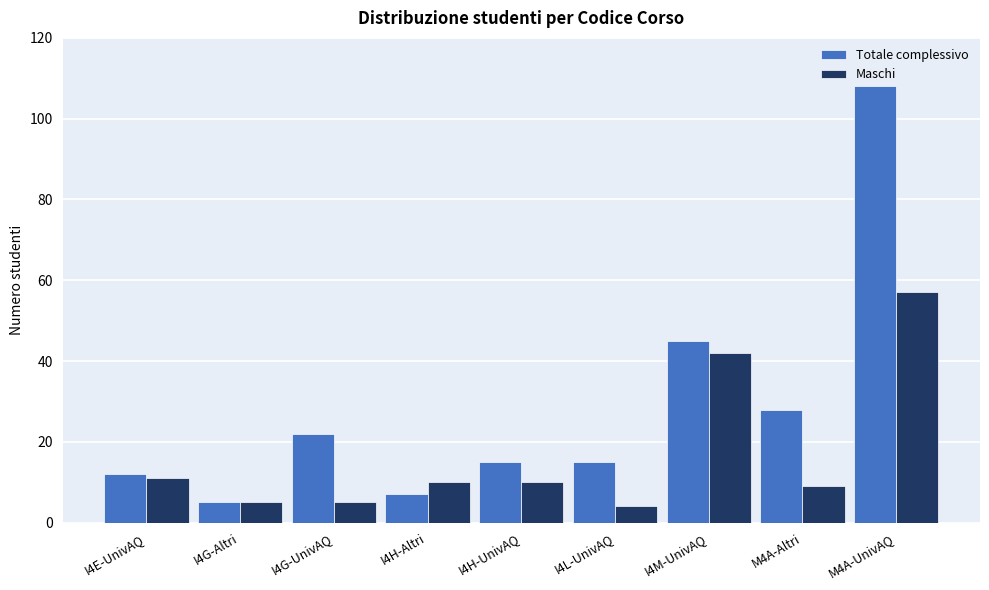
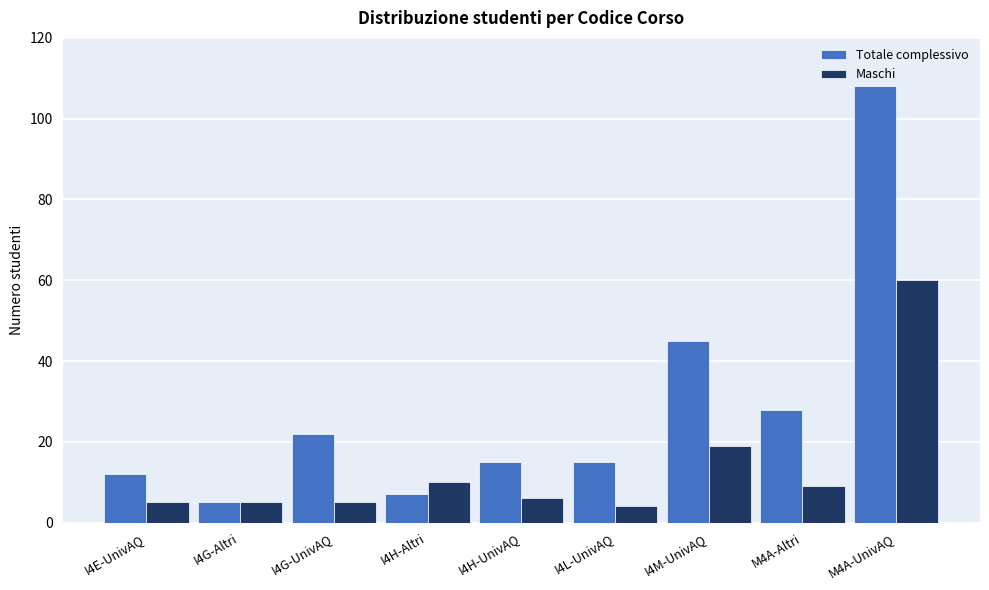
  {
    "Totale complessivo": {
      "I4E-UnivAQ": 12,
      "I4G-Altri": 5,
      "I4G-UnivAQ": 22,
      "I4H-Altri": 7,
      "I4H-UnivAQ": 15,
      "I4L-UnivAQ": 15,
      "I4M-UnivAQ": 45,
      "M4A-Altri": 28,
      "M4A-UnivAQ": 108
    },
    "Maschi": {
-     "I4E-UnivAQ": 11,
+     "I4E-UnivAQ": 5,
      "I4G-Altri": 5,
      "I4G-UnivAQ": 5,
      "I4H-Altri": 10,
-     "I4H-UnivAQ": 10,
+     "I4H-UnivAQ": 6,
      "I4L-UnivAQ": 4,
-     "I4M-UnivAQ": 42,
+     "I4M-UnivAQ": 19,
      "M4A-Altri": 9,
-     "M4A-UnivAQ": 57
+     "M4A-UnivAQ": 60
    }
  }
